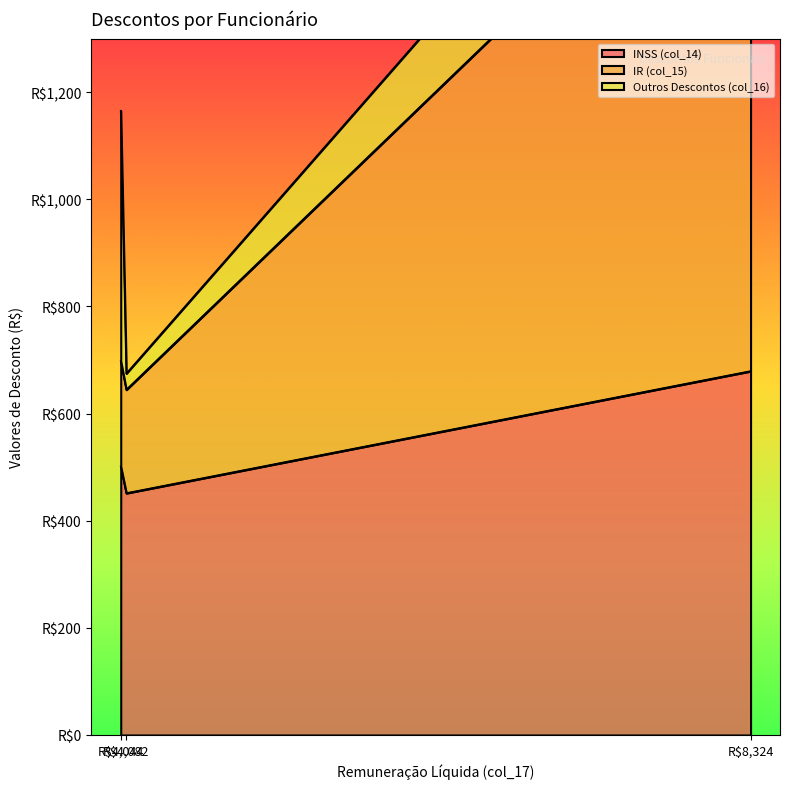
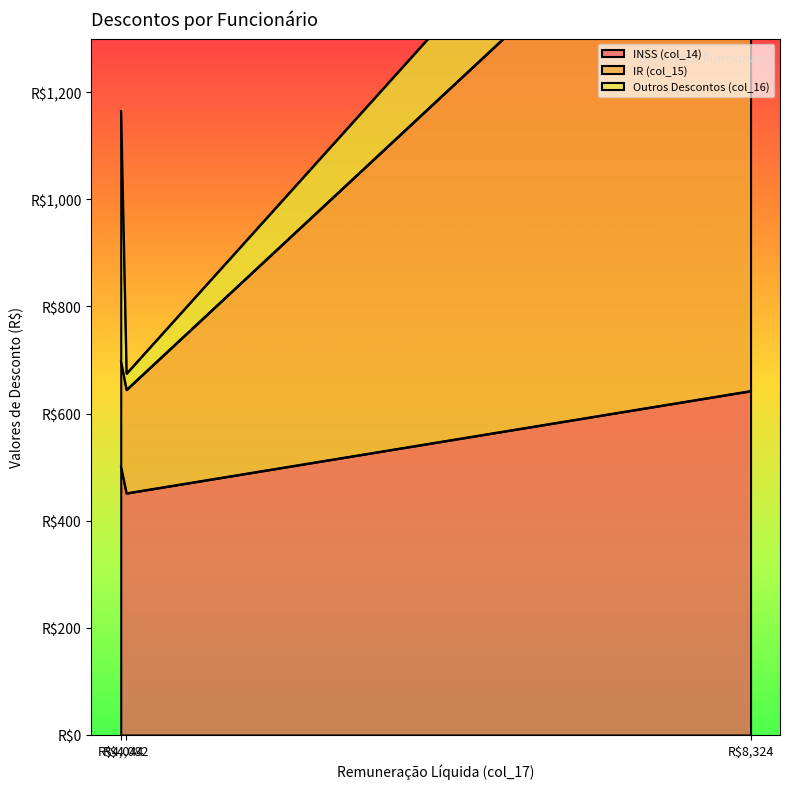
  {
    "INSS (col_14)": {
-     "R$8,324": "R$680"
+     "R$8,324": "R$640"
    }
  }
